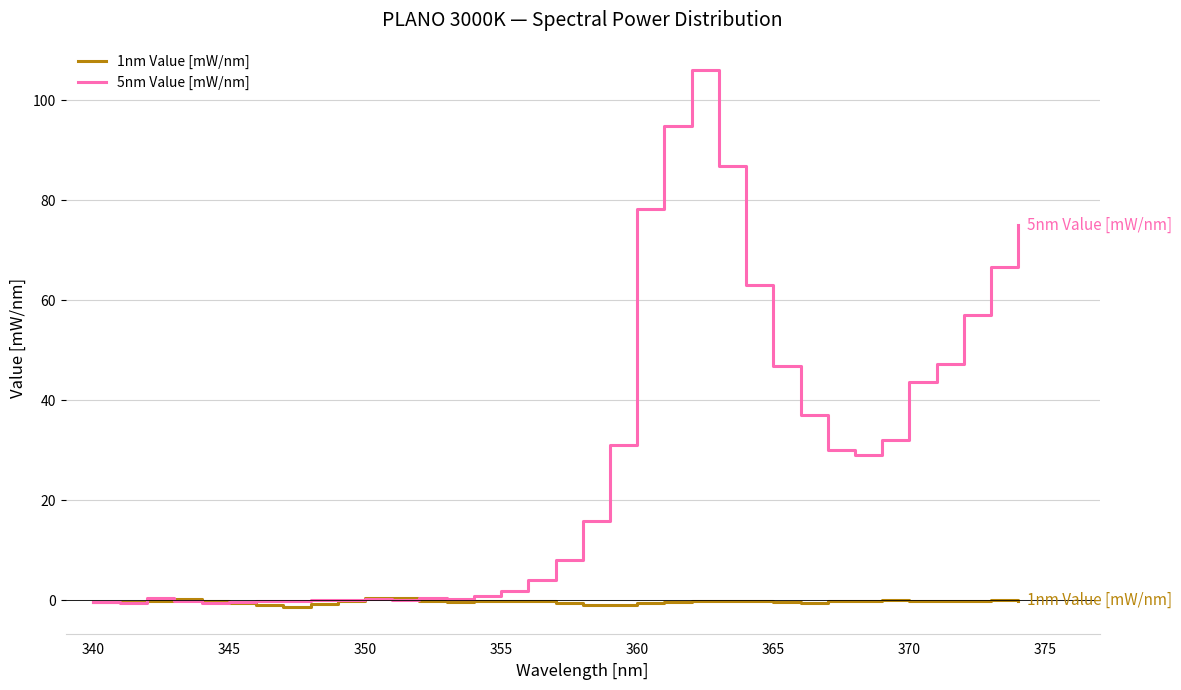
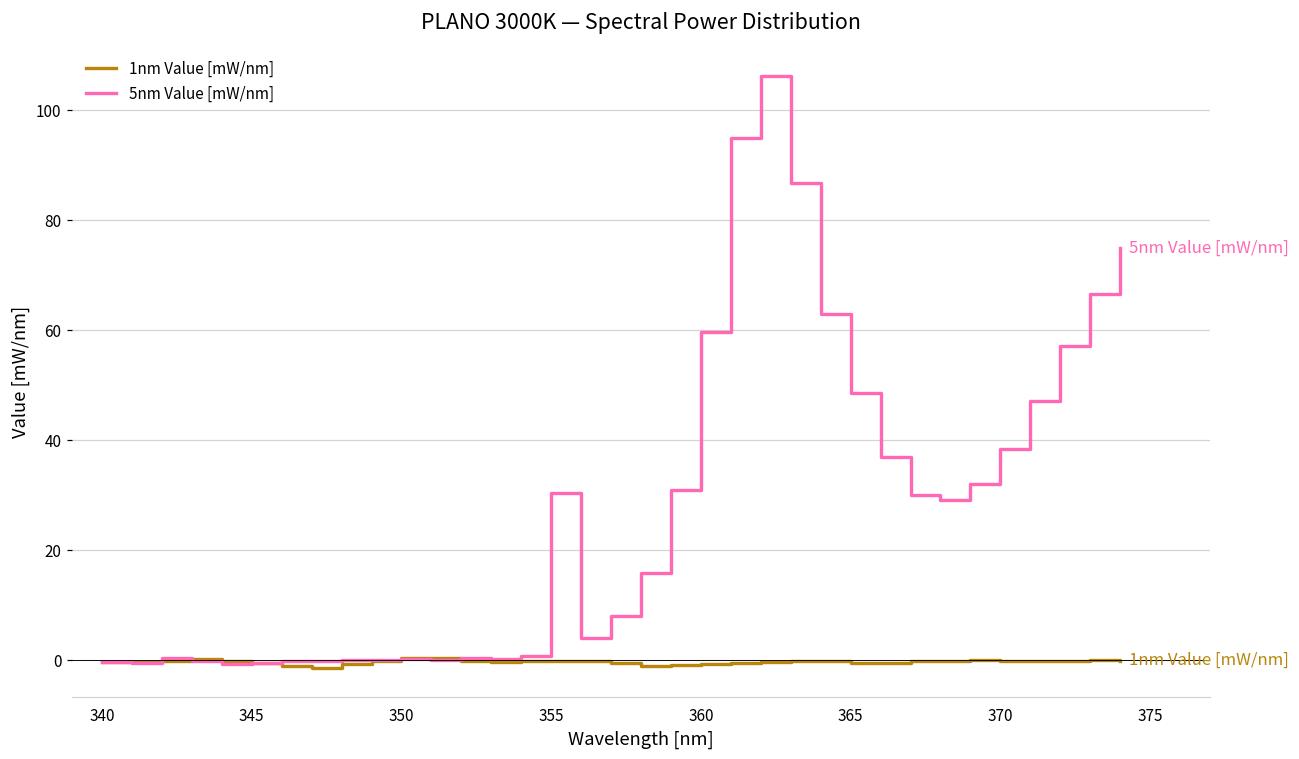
  {
    "1nm Value [mW/nm]": {
      "355": 0,
      "360": -1,
      "365": 0,
      "370": 0
    },
    "5nm Value [mW/nm]": {
-     "355": 2,
-     "360": 78,
-     "365": 47,
-     "370": 44
+     "355": 30,
+     "360": 60,
+     "365": 49,
+     "370": 38
    }
  }
